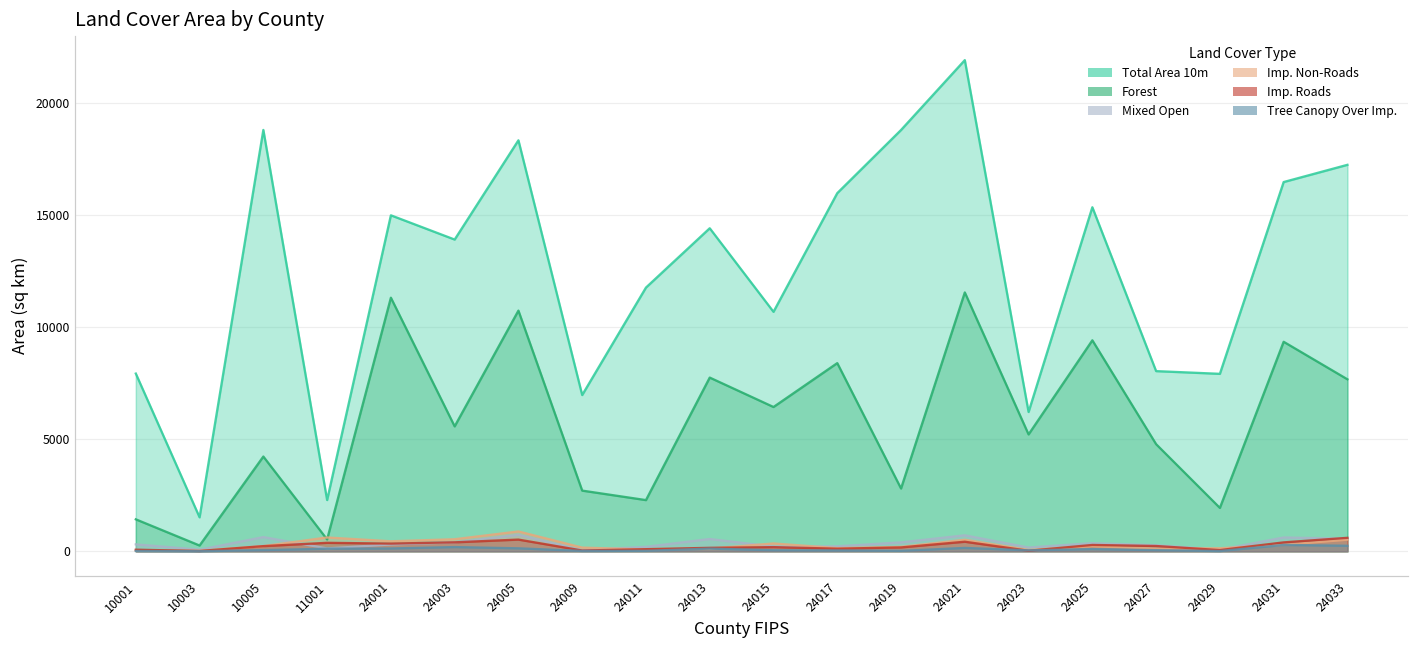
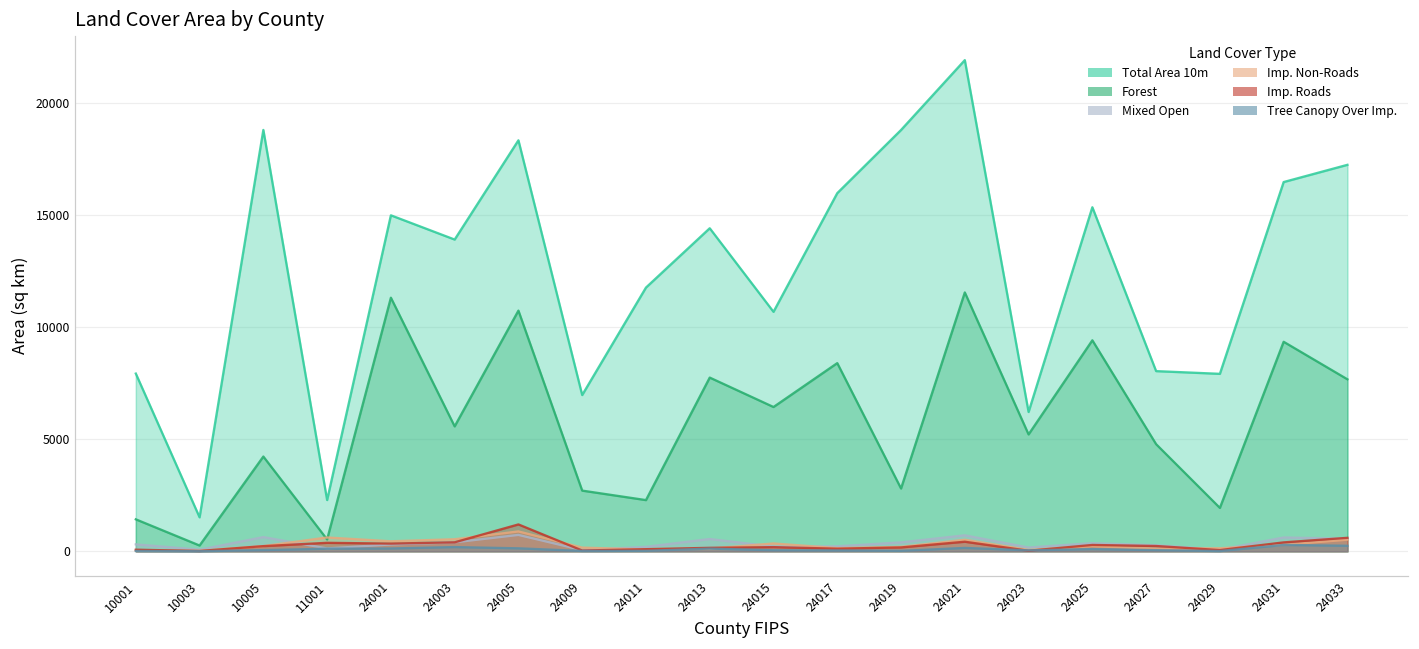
  {
    "Imp. Roads": {
      "11001": 400,
-     "24005": 500
+     "24005": 1200
    }
  }
